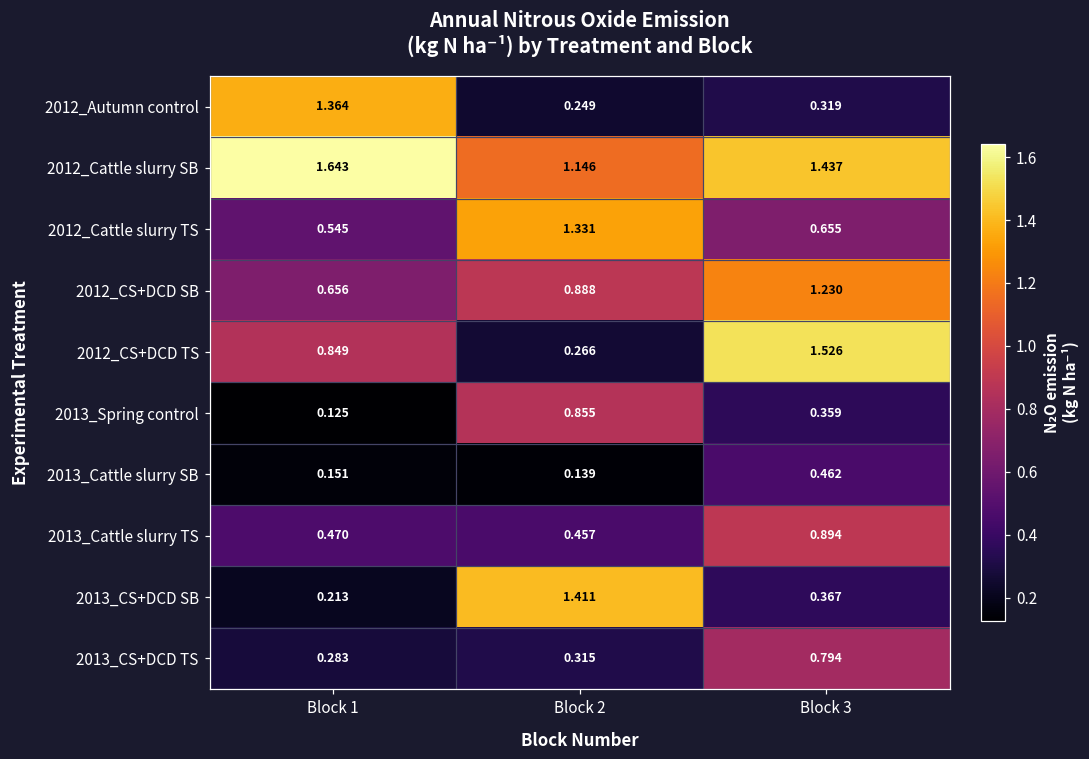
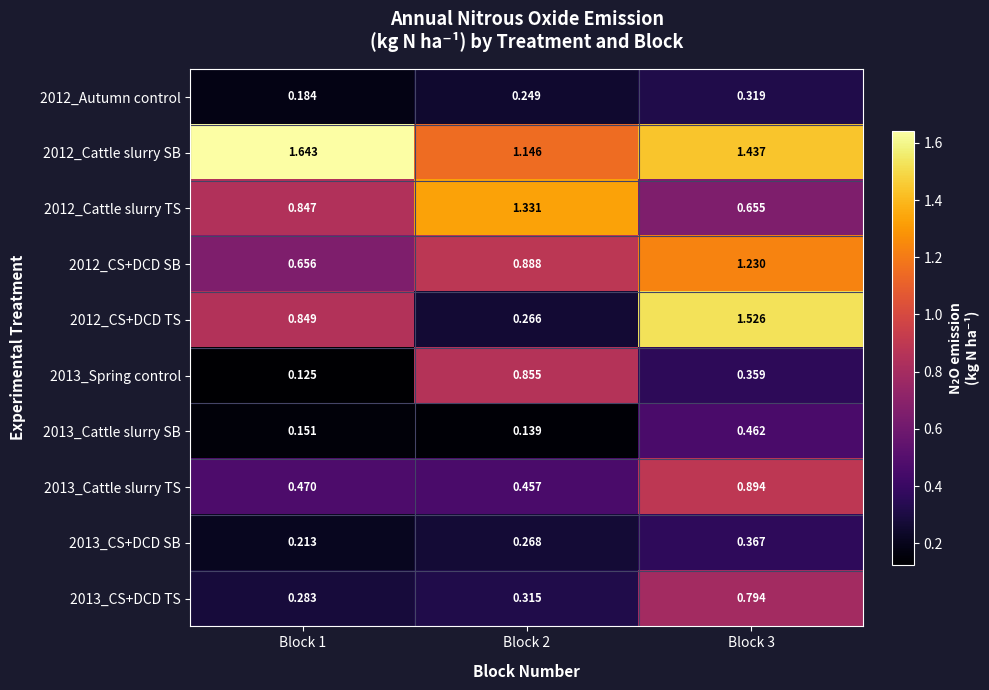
  {
    "2012_Autumn control": {
-     "Block 1": 1.364,
+     "Block 1": 0.184,
      "Block 2": 0.249,
      "Block 3": 0.319
    },
    "2012_Cattle slurry SB": {
      "Block 1": 1.643,
      "Block 2": 1.146,
      "Block 3": 1.437
    },
    "2012_Cattle slurry TS": {
-     "Block 1": 0.545,
+     "Block 1": 0.847,
      "Block 2": 1.331,
      "Block 3": 0.655
    },
    "2012_CS+DCD SB": {
      "Block 1": 0.656,
      "Block 2": 0.888,
      "Block 3": 1.230
    },
    "2012_CS+DCD TS": {
      "Block 1": 0.849,
      "Block 2": 0.266,
      "Block 3": 1.526
    },
    "2013_Spring control": {
      "Block 1": 0.125,
      "Block 2": 0.855,
      "Block 3": 0.359
    },
    "2013_Cattle slurry SB": {
      "Block 1": 0.151,
      "Block 2": 0.139,
      "Block 3": 0.462
    },
    "2013_Cattle slurry TS": {
      "Block 1": 0.470,
      "Block 2": 0.457,
      "Block 3": 0.894
    },
    "2013_CS+DCD SB": {
      "Block 1": 0.213,
-     "Block 2": 1.411,
+     "Block 2": 0.268,
      "Block 3": 0.367
    },
    "2013_CS+DCD TS": {
      "Block 1": 0.283,
      "Block 2": 0.315,
      "Block 3": 0.794
    }
  }
